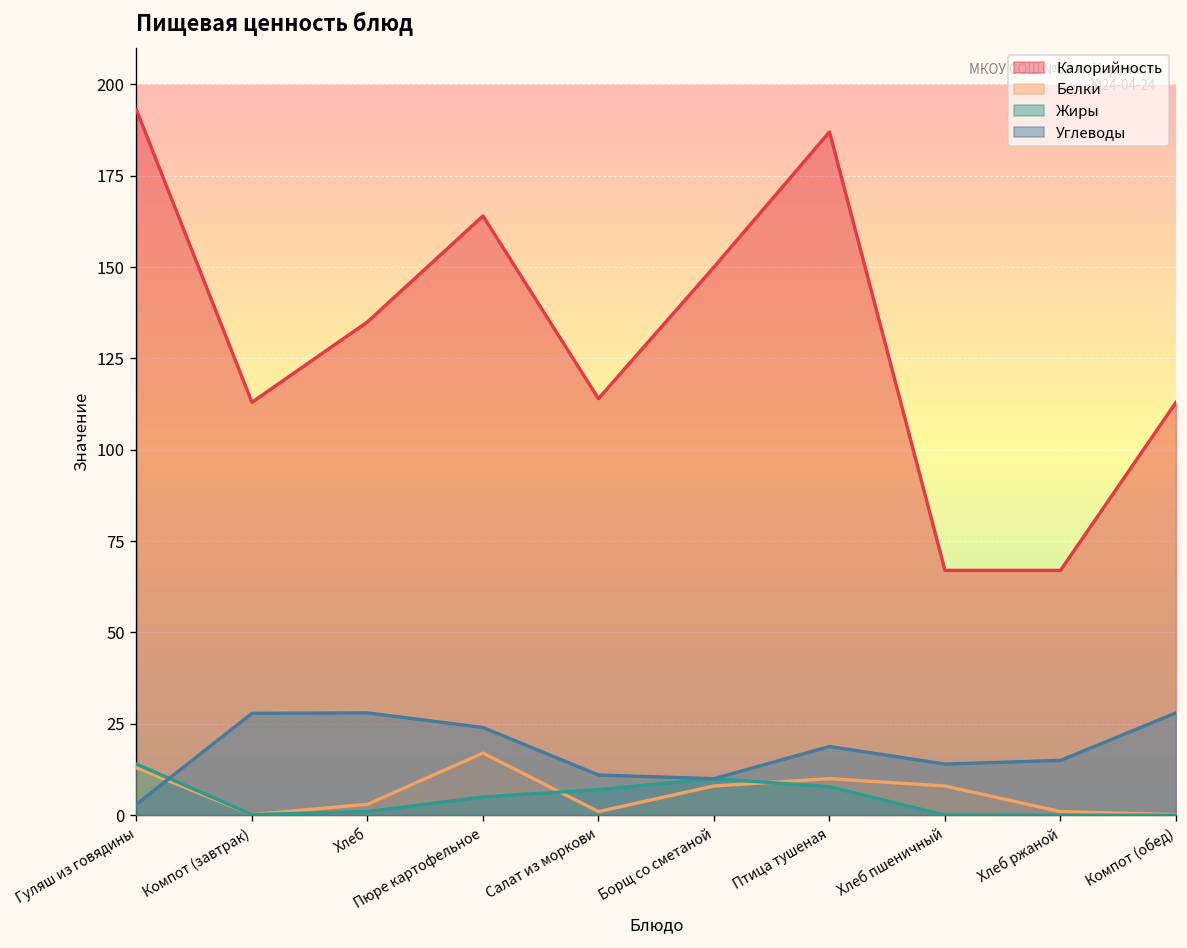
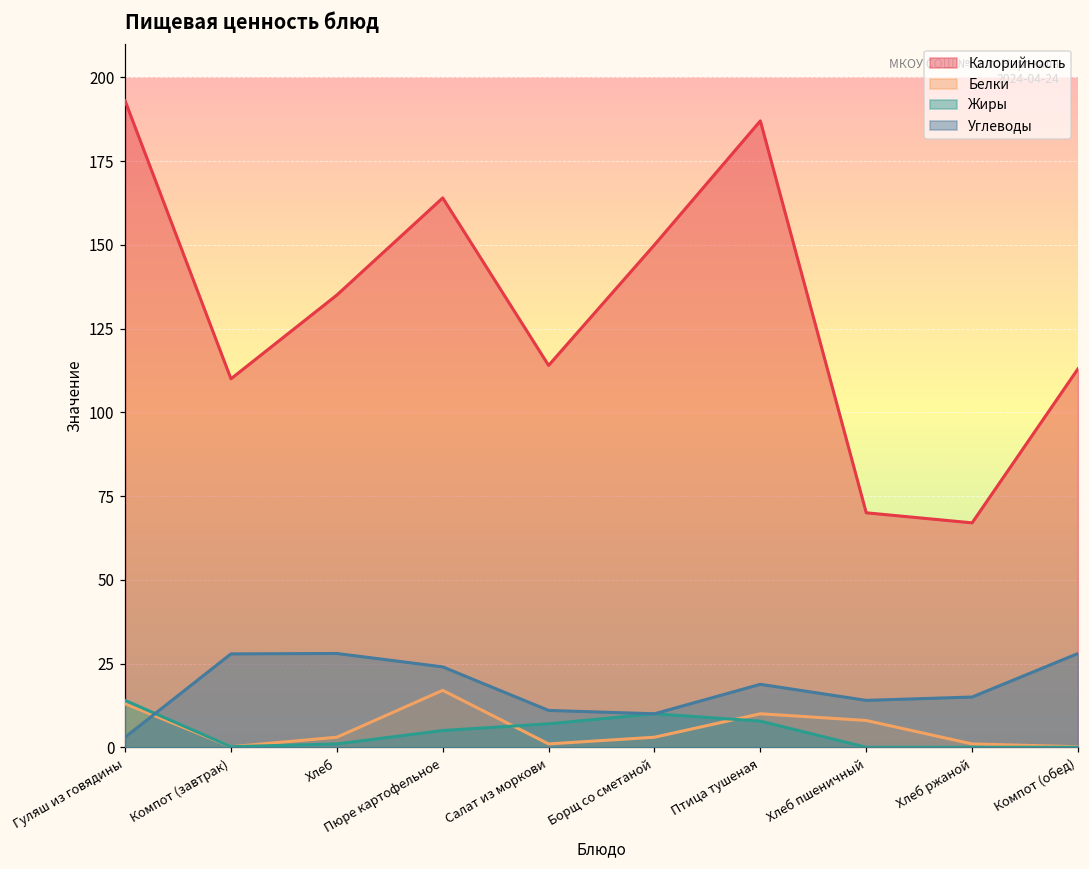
  {
    "Калорийность": {
      "Гуляш из говядины": 193,
-     "Компот (завтрак)": 113,
+     "Компот (завтрак)": 110,
      "Хлеб": 135,
      "Пюре картофельное": 164,
      "Салат из моркови": 114,
      "Борщ со сметаной": 150,
      "Птица тушеная": 187,
-     "Хлеб пшеничный": 67,
+     "Хлеб пшеничный": 70,
      "Хлеб ржаной": 67,
      "Компот (обед)": 113
    },
    "Белки": {
      "Гуляш из говядины": 13,
      "Хлеб": 3,
      "Пюре картофельное": 17,
      "Салат из моркови": 1,
-     "Борщ со сметаной": 8,
+     "Борщ со сметаной": 3,
      "Птица тушеная": 10,
      "Хлеб пшеничный": 8,
      "Хлеб ржаной": 1
    }
  }
